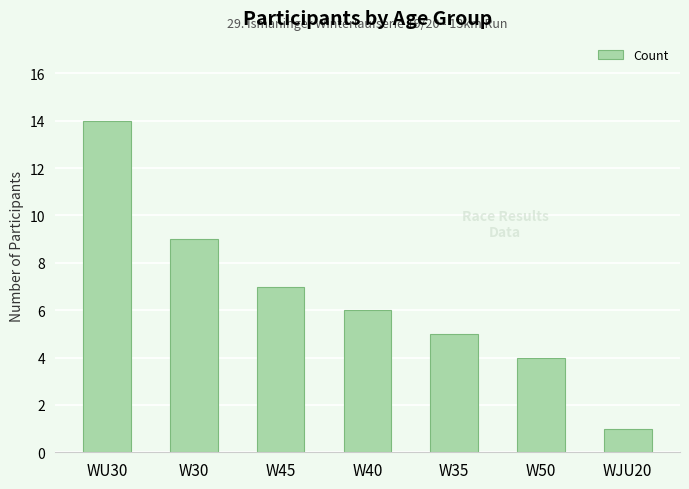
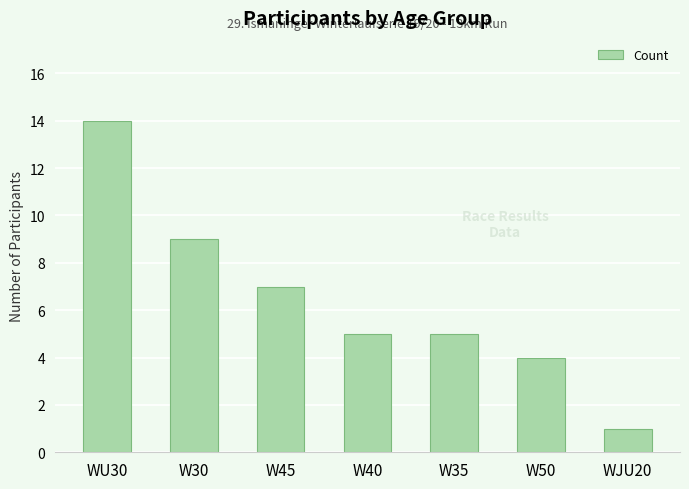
  {
    "WU30": 14,
    "W30": 9,
    "W45": 7,
-   "W40": 6,
+   "W40": 5,
    "W35": 5,
    "W50": 4,
    "WJU20": 1
  }
